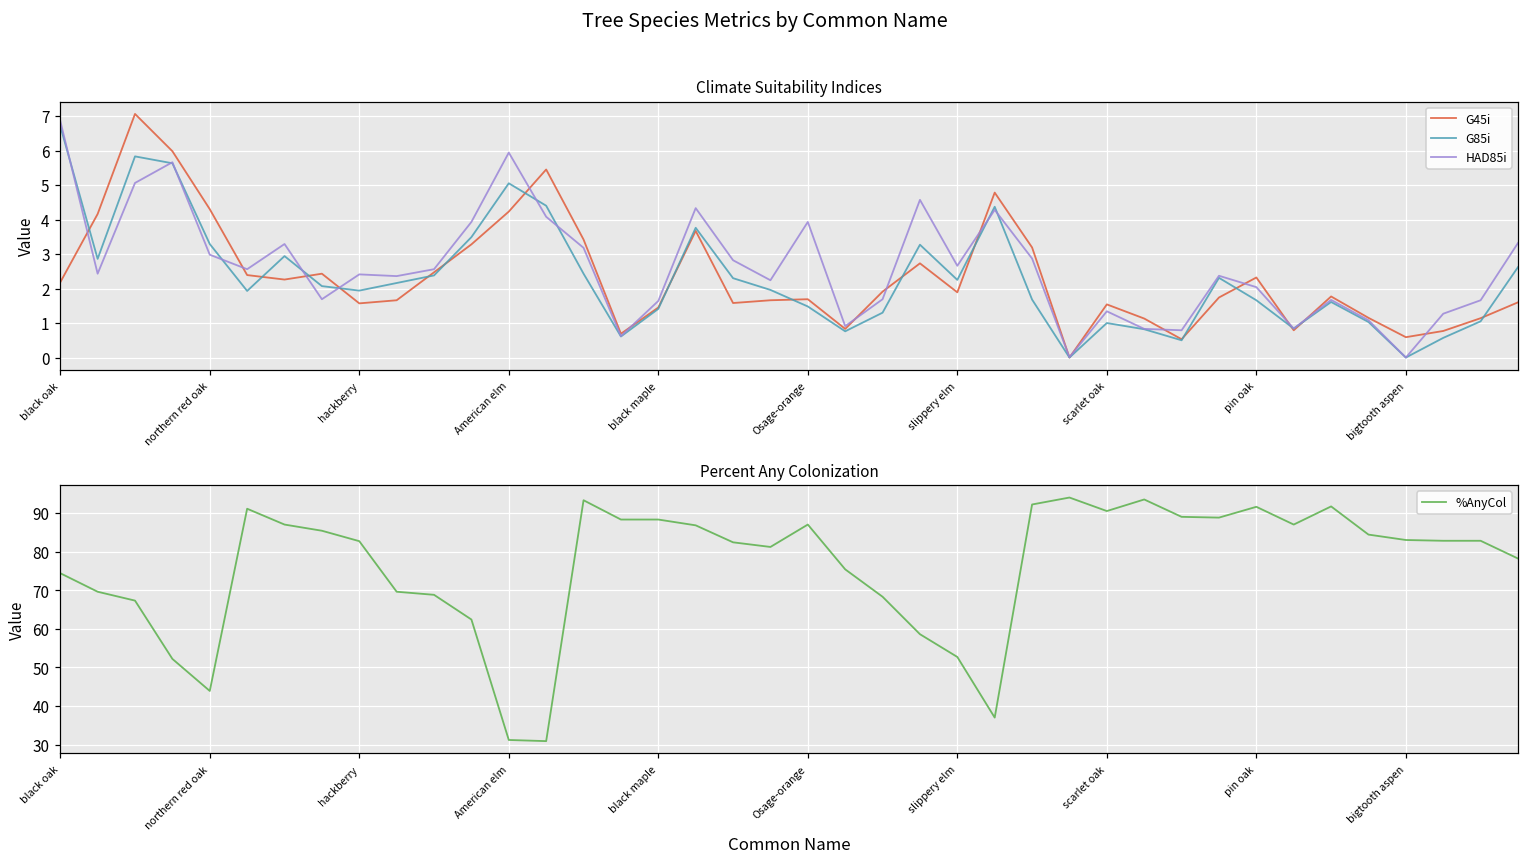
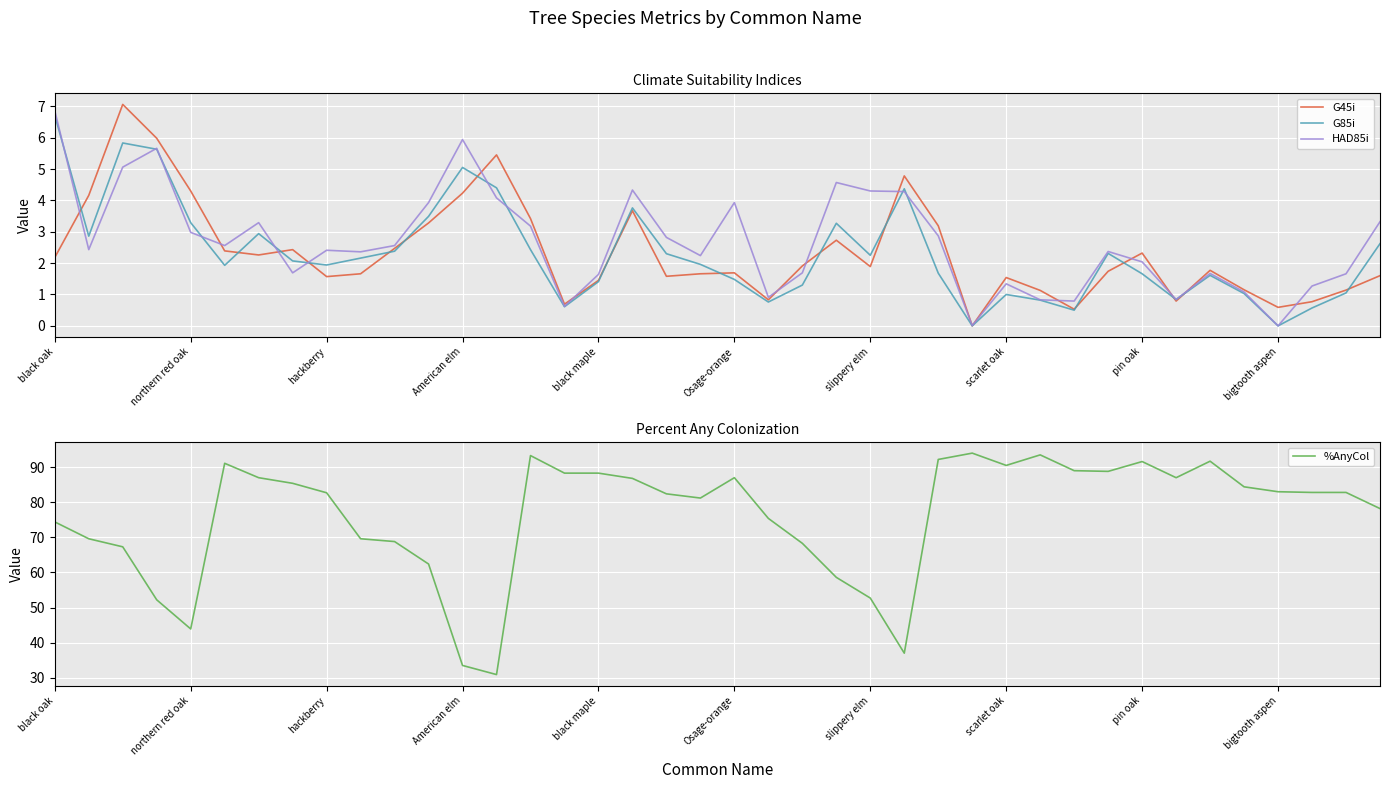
  {
    "Climate Suitability Indices": {
      "G45i": {
        "black oak": 2.2,
        "northern red oak": 4.3,
        "hackberry": 1.6,
        "American elm": 4.2,
        "Osage-orange": 1.7,
        "slippery elm": 1.9,
        "scarlet oak": 1.5,
        "pin oak": 2.3,
        "bigtooth aspen": 0.6
      },
      "G85i": {
        "black oak": 6.7,
        "northern red oak": 3.3,
        "hackberry": 1.9,
        "American elm": 5.1,
        "Osage-orange": 1.5,
        "slippery elm": 2.3,
        "scarlet oak": 1.0,
        "pin oak": 1.7
      },
      "HAD85i": {
        "black oak": 6.9,
        "northern red oak": 3.0,
        "hackberry": 2.4,
        "American elm": 5.9,
        "black maple": 1.6,
        "Osage-orange": 3.9,
-       "slippery elm": 2.7,
+       "slippery elm": 4.3,
        "scarlet oak": 1.3,
        "pin oak": 2.0
      }
    },
    "Percent Any Colonization": {
      "black oak": 74,
      "northern red oak": 44,
      "hackberry": 83,
-     "American elm": 31,
+     "American elm": 34,
      "black maple": 88,
      "Osage-orange": 87,
      "slippery elm": 53,
      "scarlet oak": 91,
      "pin oak": 92,
      "bigtooth aspen": 83
    }
  }
